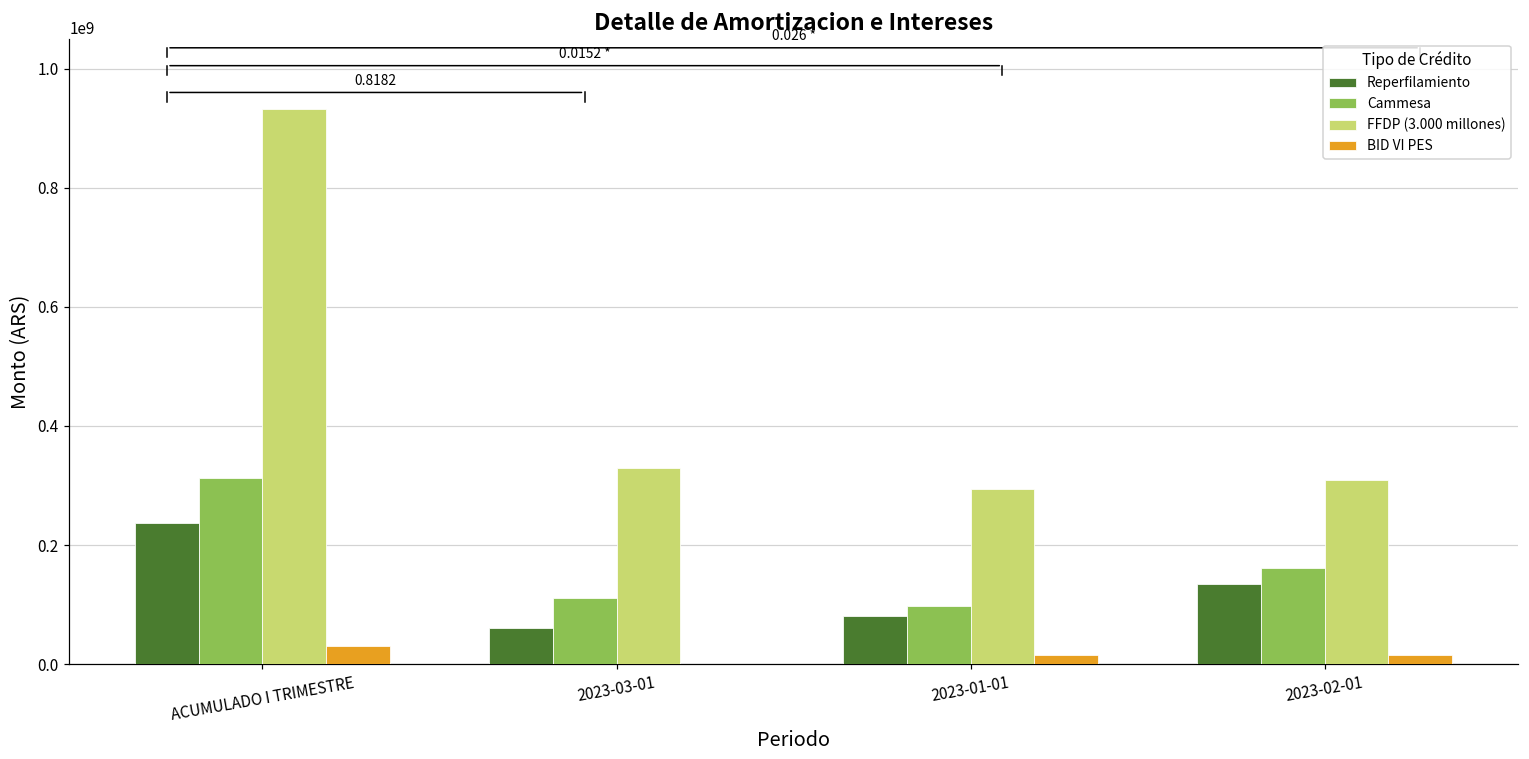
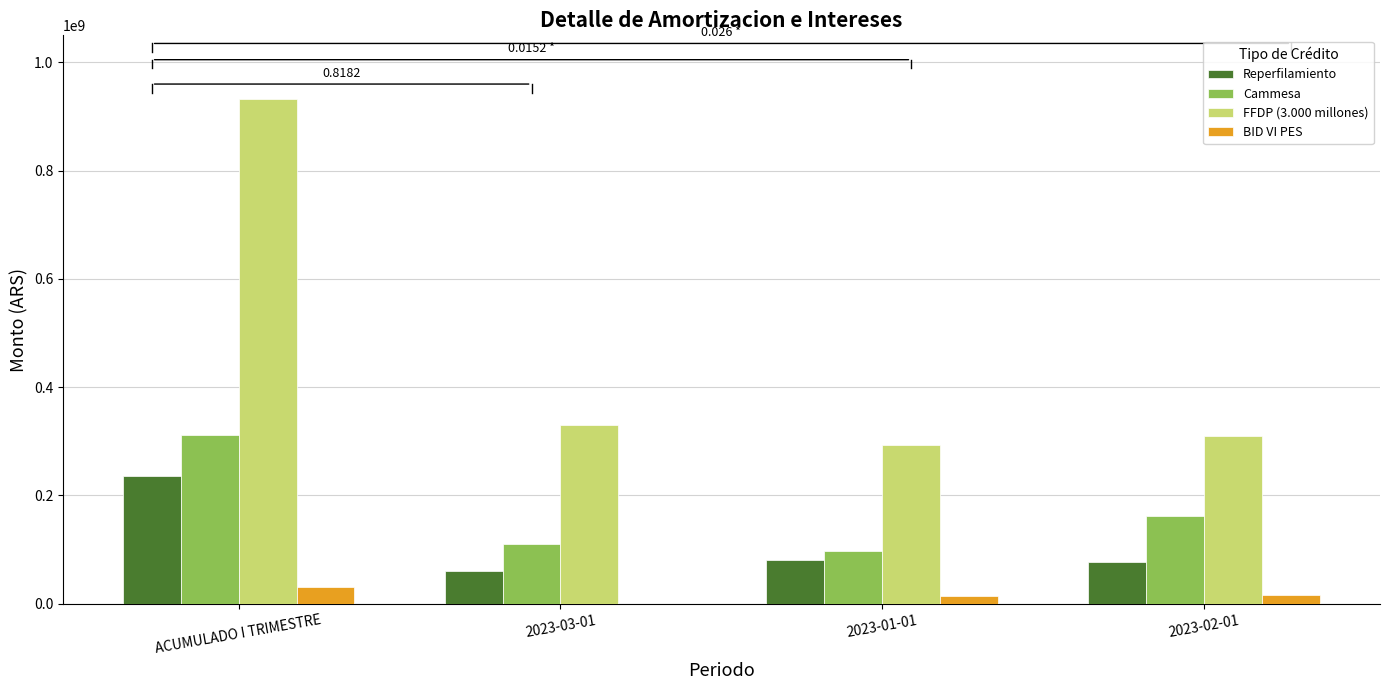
  {
    "Reperfilamiento": {
      "ACUMULADO I TRIMESTRE": 240000000,
      "2023-03-01": 60000000,
      "2023-01-01": 80000000,
-     "2023-02-01": 130000000
+     "2023-02-01": 80000000
    },
    "Cammesa": {
      "ACUMULADO I TRIMESTRE": 310000000,
      "2023-03-01": 110000000,
      "2023-01-01": 100000000,
      "2023-02-01": 160000000
    },
    "FFDP (3.000 millones)": {
      "ACUMULADO I TRIMESTRE": 930000000,
      "2023-03-01": 330000000,
      "2023-01-01": 290000000,
      "2023-02-01": 310000000
    },
    "BID VI PES": {
      "ACUMULADO I TRIMESTRE": 30000000,
      "2023-03-01": 0,
      "2023-01-01": 10000000,
      "2023-02-01": 20000000
    }
  }
